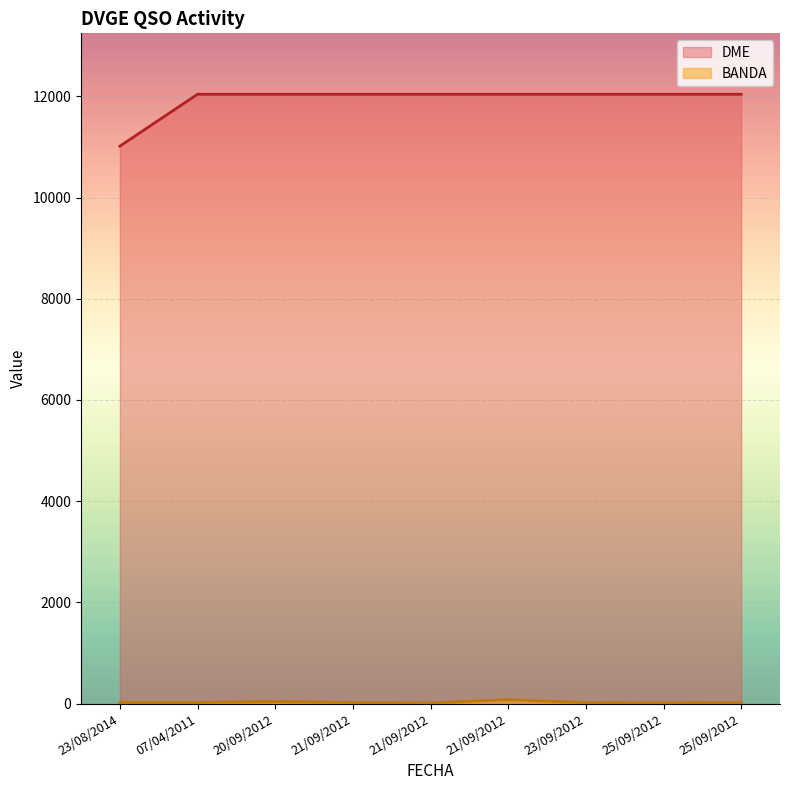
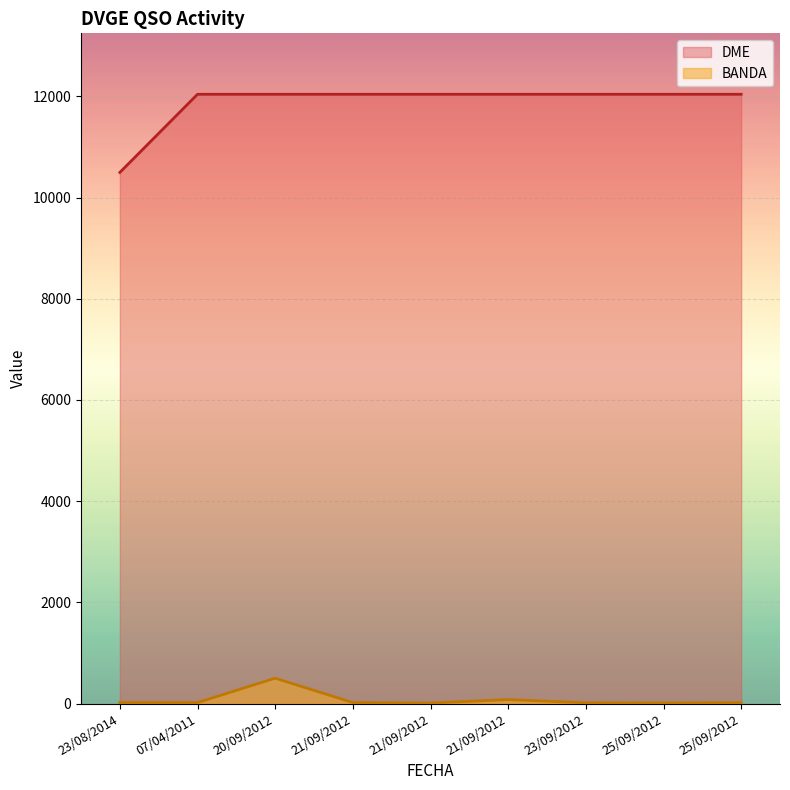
  {
    "DME": {
-     "23/08/2014": 11000,
+     "23/08/2014": 10500,
      "07/04/2011": 12000,
      "20/09/2012": 12000,
      "23/09/2012": 12000
    },
    "BANDA": {
      "23/08/2014": 0,
      "07/04/2011": 0,
-     "20/09/2012": 0,
+     "20/09/2012": 500,
      "23/09/2012": 0
    }
  }
